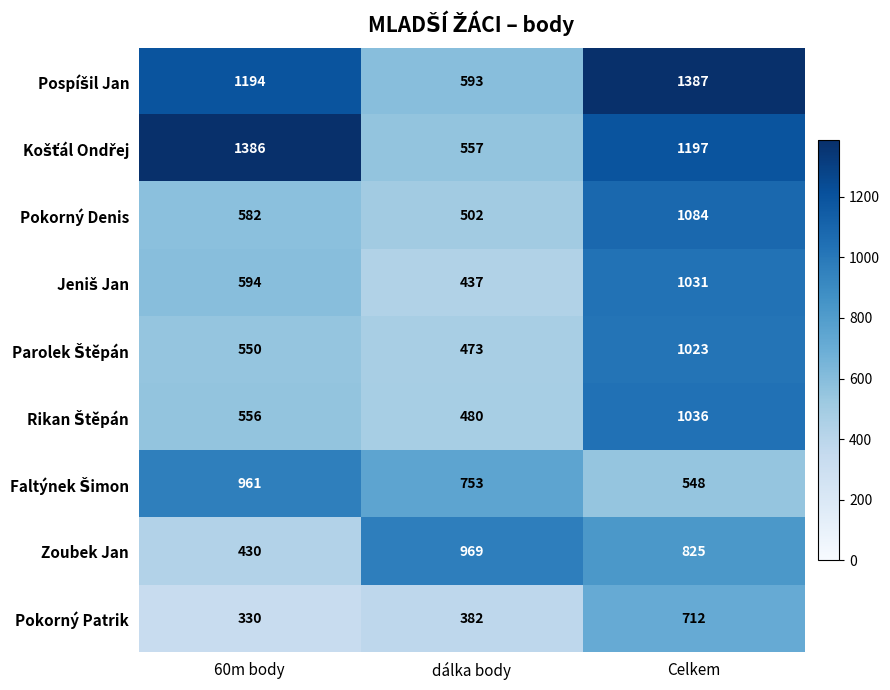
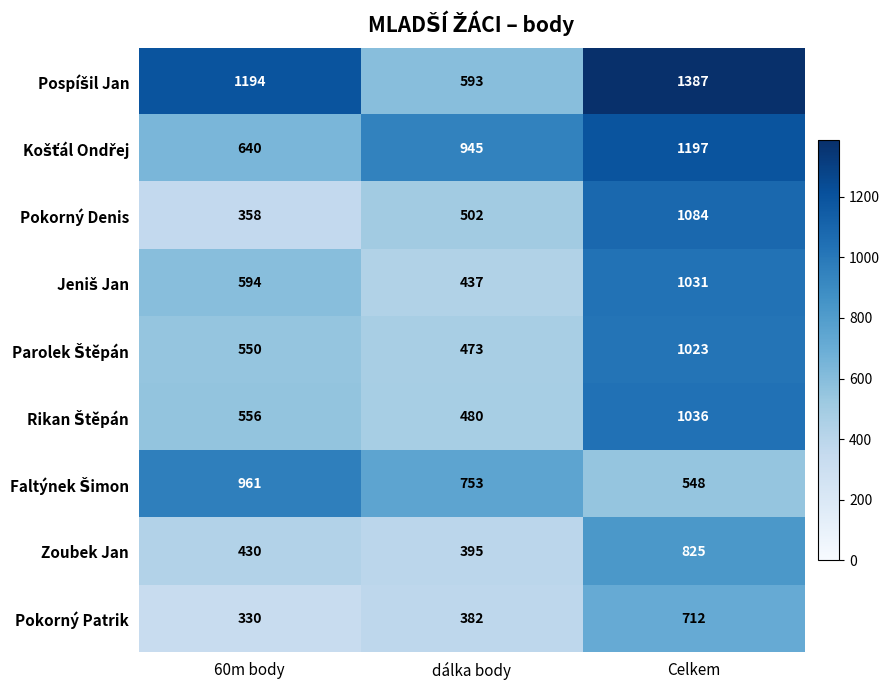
  {
    "Pospíšil Jan": {
      "60m body": 1194,
      "dálka body": 593,
      "Celkem": 1387
    },
    "Košťál Ondřej": {
-     "60m body": 1386,
-     "dálka body": 557,
+     "60m body": 640,
+     "dálka body": 945,
      "Celkem": 1197
    },
    "Pokorný Denis": {
-     "60m body": 582,
+     "60m body": 358,
      "dálka body": 502,
      "Celkem": 1084
    },
    "Jeniš Jan": {
      "60m body": 594,
      "dálka body": 437,
      "Celkem": 1031
    },
    "Parolek Štěpán": {
      "60m body": 550,
      "dálka body": 473,
      "Celkem": 1023
    },
    "Rikan Štěpán": {
      "60m body": 556,
      "dálka body": 480,
      "Celkem": 1036
    },
    "Faltýnek Šimon": {
      "60m body": 961,
      "dálka body": 753,
      "Celkem": 548
    },
    "Zoubek Jan": {
      "60m body": 430,
-     "dálka body": 969,
+     "dálka body": 395,
      "Celkem": 825
    },
    "Pokorný Patrik": {
      "60m body": 330,
      "dálka body": 382,
      "Celkem": 712
    }
  }
